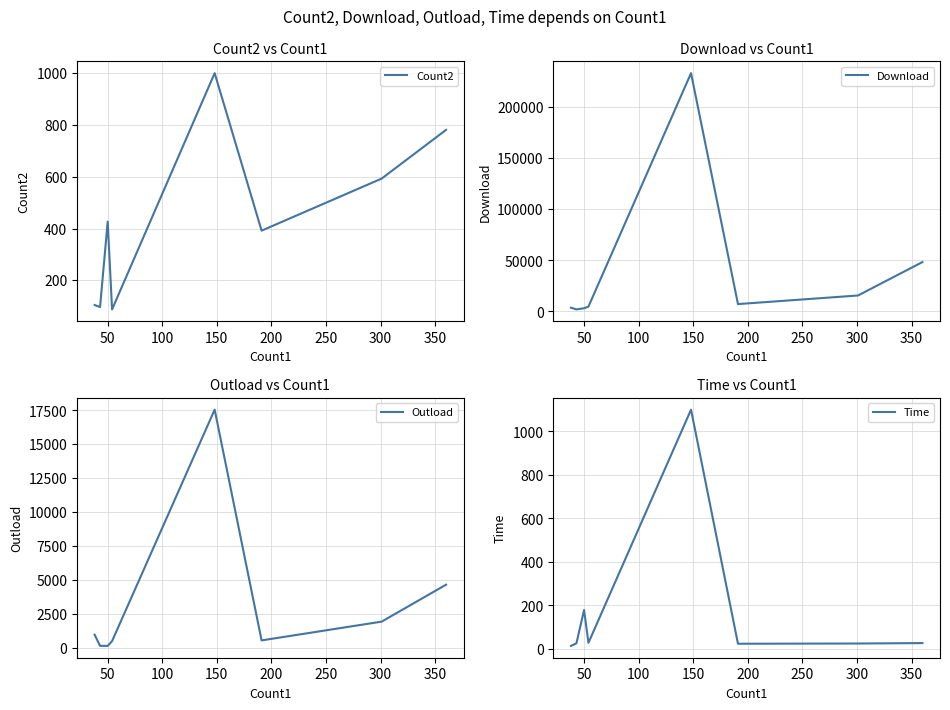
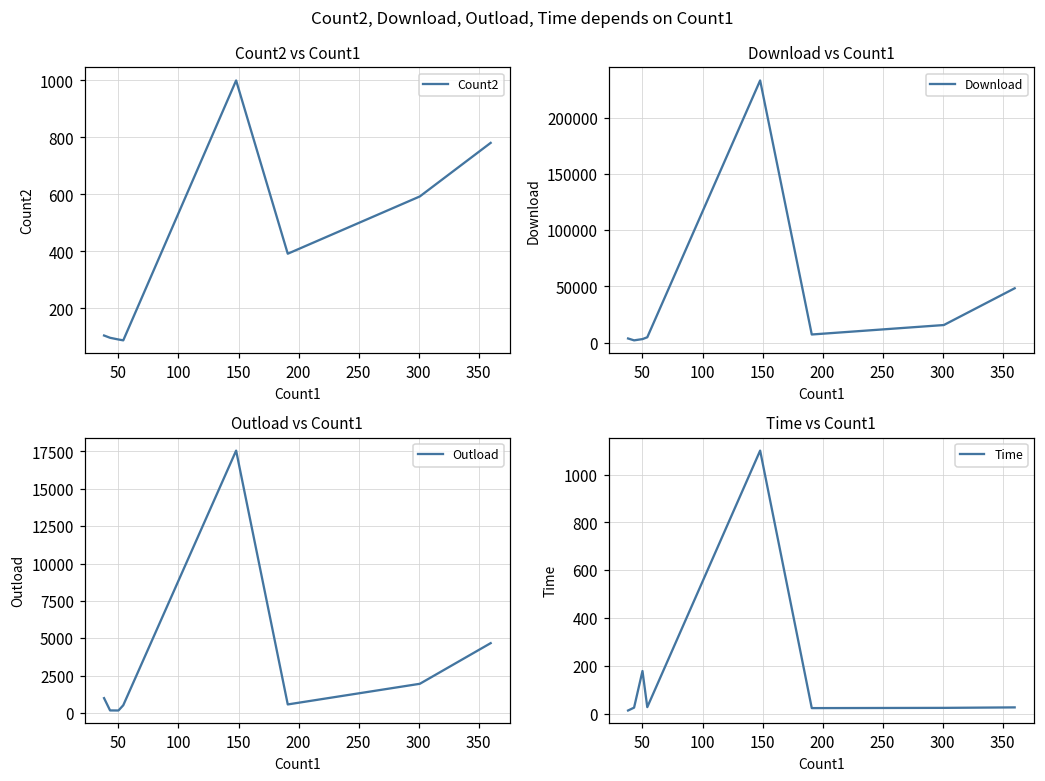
  {
    "Count2 vs Count1": {
-     "50": 430
+     "50": 90
    },
    "Download vs Count1": {
      "50": 3000
    },
    "Outload vs Count1": {
      "50": 200
    },
    "Time vs Count1": {
      "50": 180
    }
  }
